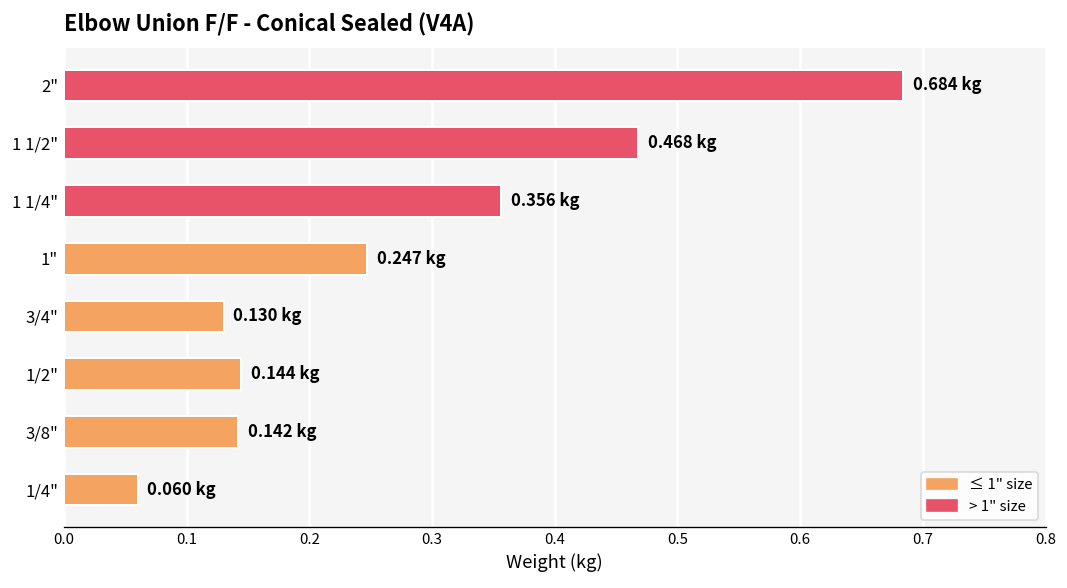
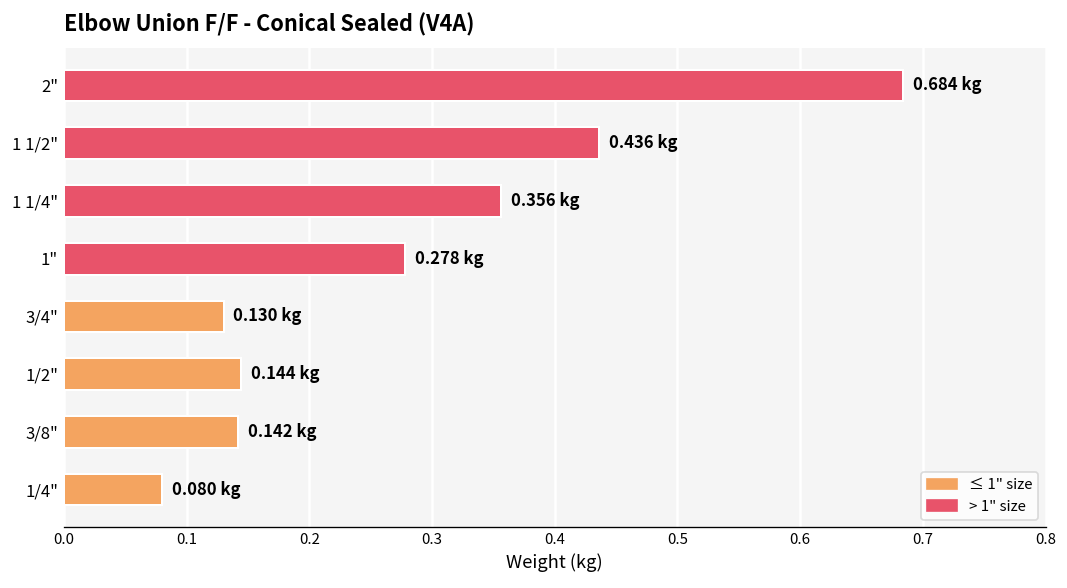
  {
    "2\"": 0.684,
-   "1 1/2\"": 0.468,
+   "1 1/2\"": 0.436,
    "1 1/4\"": 0.356,
-   "1\"": 0.247,
+   "1\"": 0.278,
    "3/4\"": 0.130,
    "1/2\"": 0.144,
    "3/8\"": 0.142,
-   "1/4\"": 0.060
+   "1/4\"": 0.080
  }
